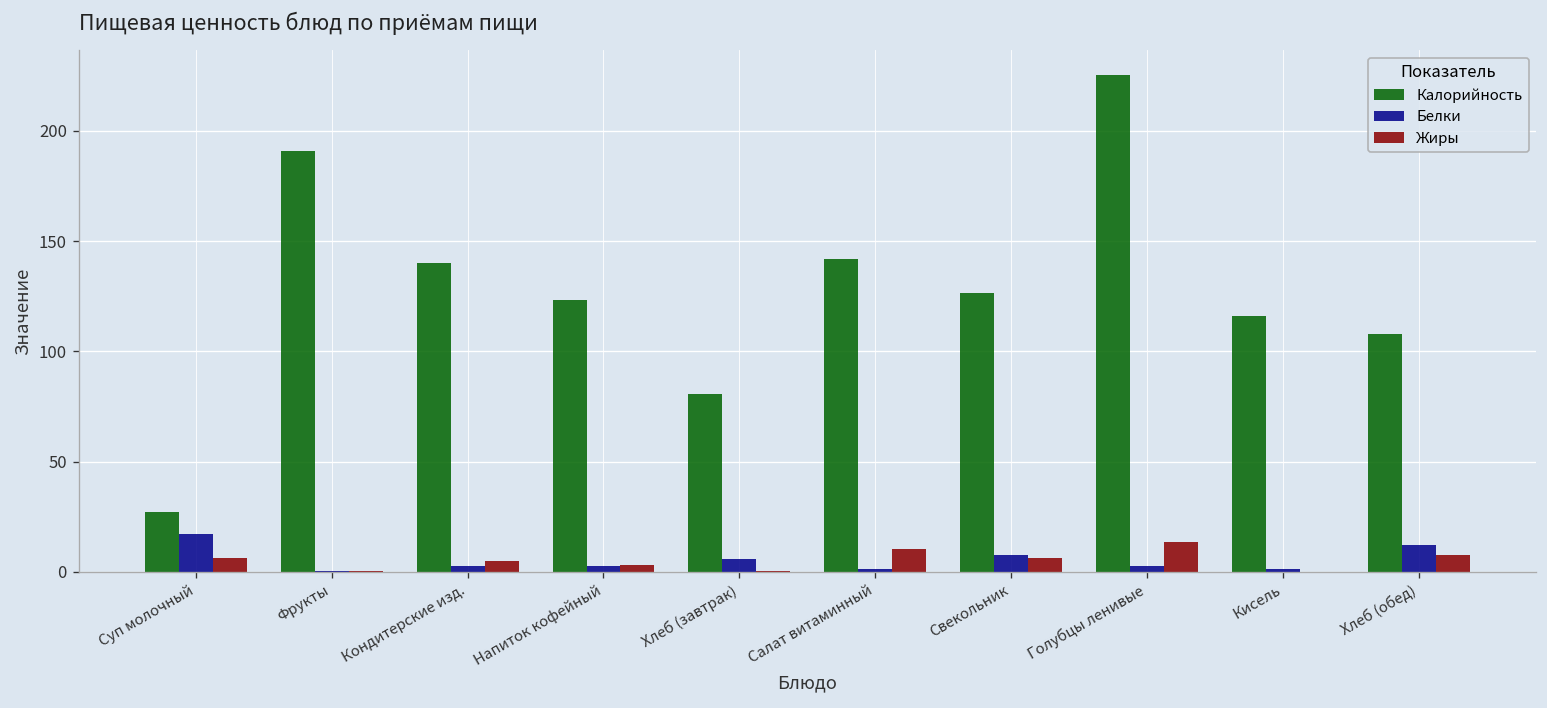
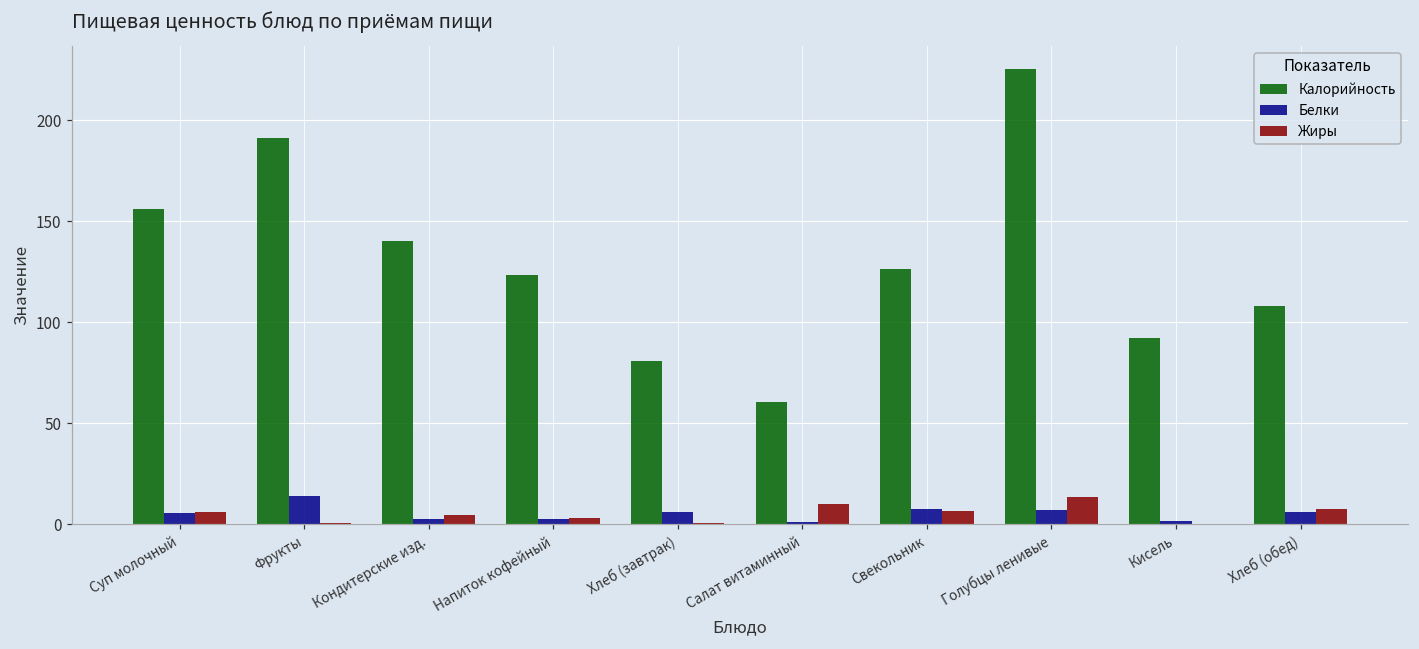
  {
    "Калорийность": {
-     "Суп молочный": 27,
+     "Суп молочный": 156,
      "Фрукты": 191,
      "Кондитерские изд.": 140,
      "Напиток кофейный": 123,
      "Хлеб (завтрак)": 81,
-     "Салат витаминный": 142,
+     "Салат витаминный": 61,
      "Свекольник": 126,
      "Голубцы ленивые": 225,
-     "Кисель": 116,
+     "Кисель": 92,
      "Хлеб (обед)": 108
    },
    "Белки": {
-     "Суп молочный": 17,
-     "Фрукты": 0,
+     "Суп молочный": 6,
+     "Фрукты": 14,
      "Кондитерские изд.": 3,
      "Напиток кофейный": 3,
      "Хлеб (завтрак)": 6,
      "Свекольник": 8,
-     "Голубцы ленивые": 3,
-     "Хлеб (обед)": 12
+     "Голубцы ленивые": 7,
+     "Хлеб (обед)": 6
    },
    "Жиры": {
      "Суп молочный": 6,
      "Кондитерские изд.": 5,
      "Напиток кофейный": 3,
      "Салат витаминный": 10,
      "Свекольник": 6,
      "Голубцы ленивые": 14,
      "Кисель": 0,
      "Хлеб (обед)": 8
    }
  }
